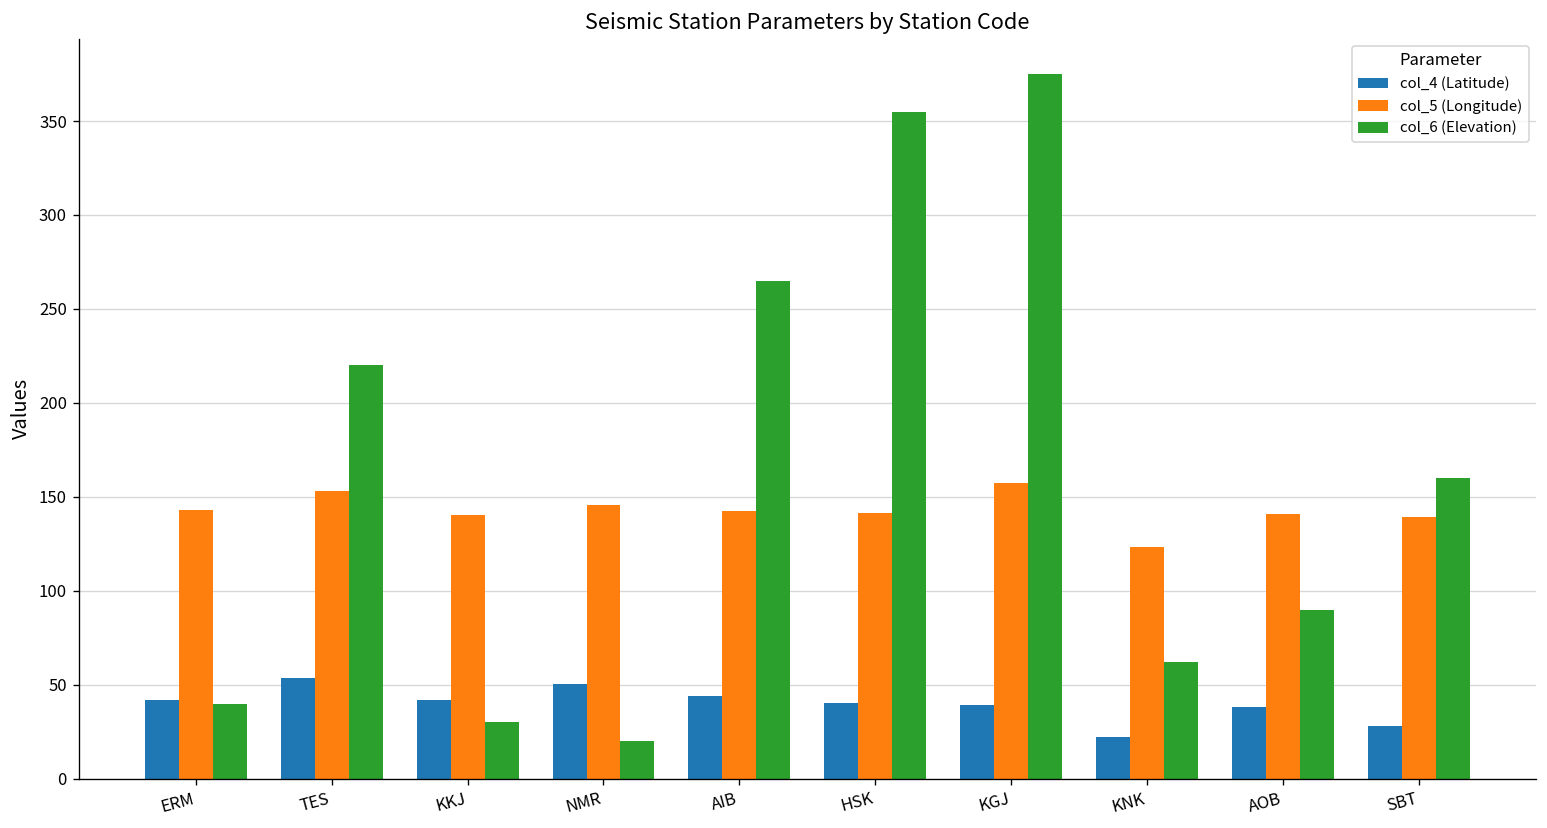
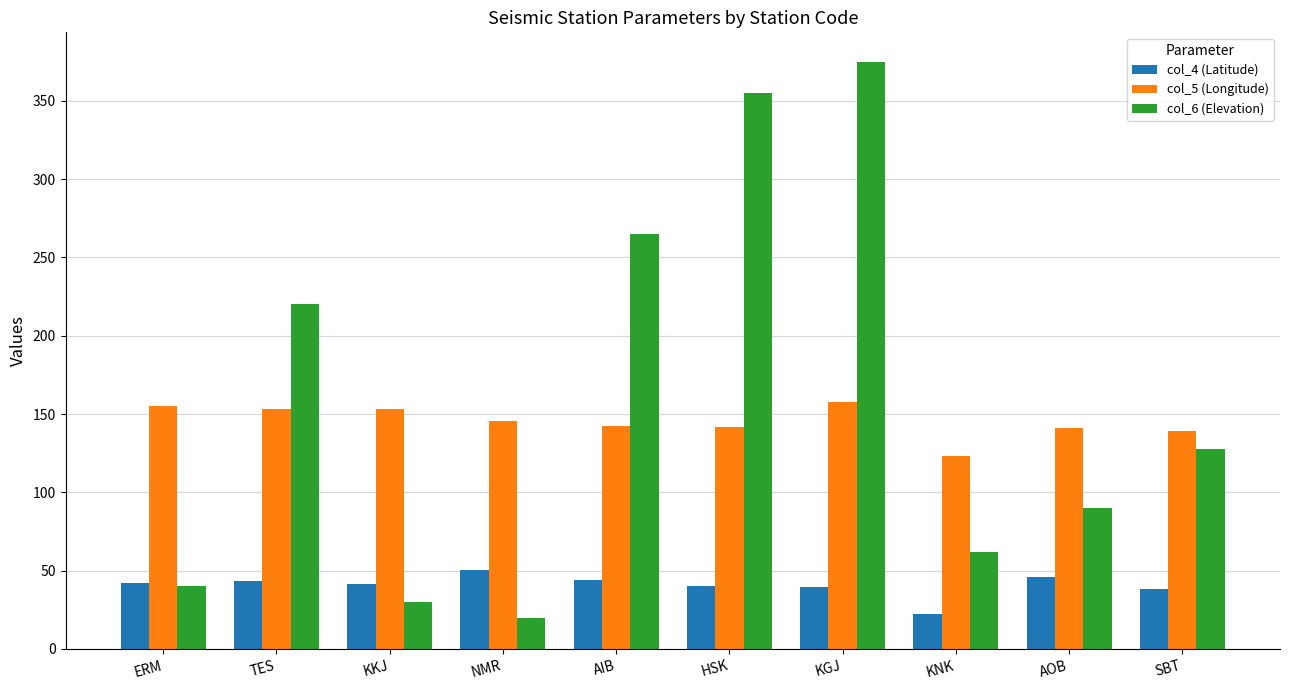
  {
    "col_4 (Latitude)": {
      "ERM": 42,
-     "TES": 54,
+     "TES": 43,
      "KKJ": 42,
      "NMR": 51,
      "AIB": 44,
      "HSK": 40,
      "KGJ": 39,
      "KNK": 22,
-     "AOB": 38,
-     "SBT": 28
+     "AOB": 46,
+     "SBT": 38
    },
    "col_5 (Longitude)": {
-     "ERM": 143,
+     "ERM": 155,
      "TES": 153,
-     "KKJ": 140,
+     "KKJ": 154,
      "NMR": 146,
      "AIB": 143,
      "HSK": 142,
      "KGJ": 158,
      "KNK": 123,
      "AOB": 141,
      "SBT": 139
    },
    "col_6 (Elevation)": {
      "ERM": 40,
      "TES": 220,
      "KKJ": 30,
      "NMR": 20,
      "AIB": 265,
      "HSK": 355,
      "KGJ": 375,
      "KNK": 62,
      "AOB": 90,
-     "SBT": 160
+     "SBT": 128
    }
  }
